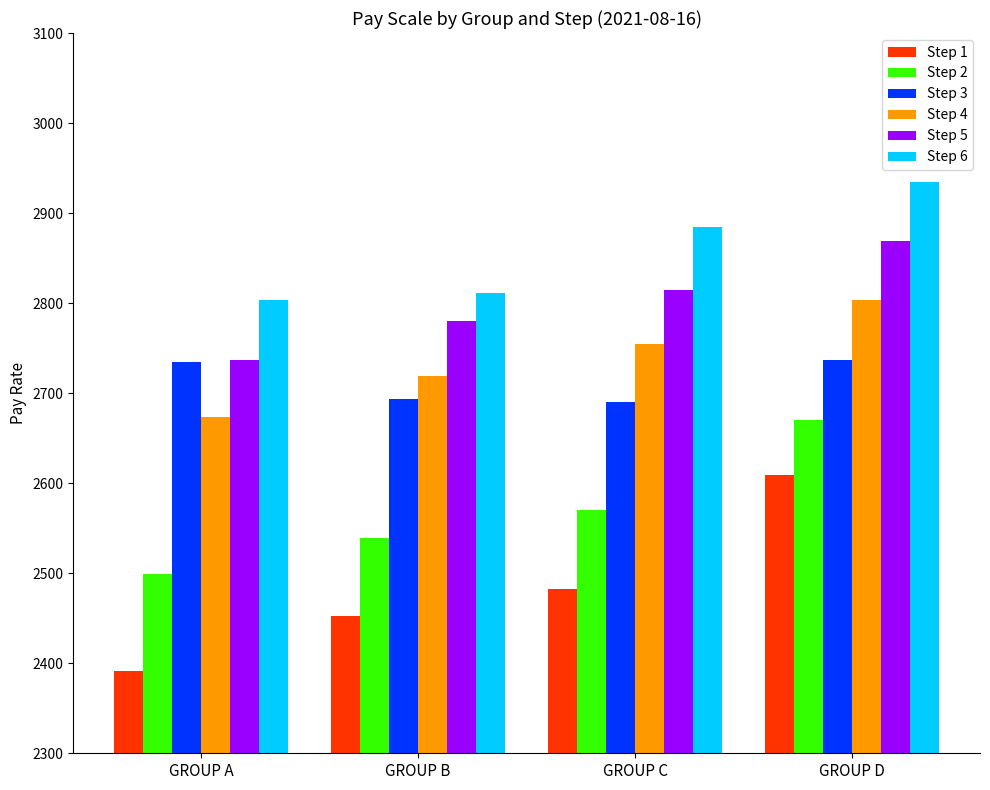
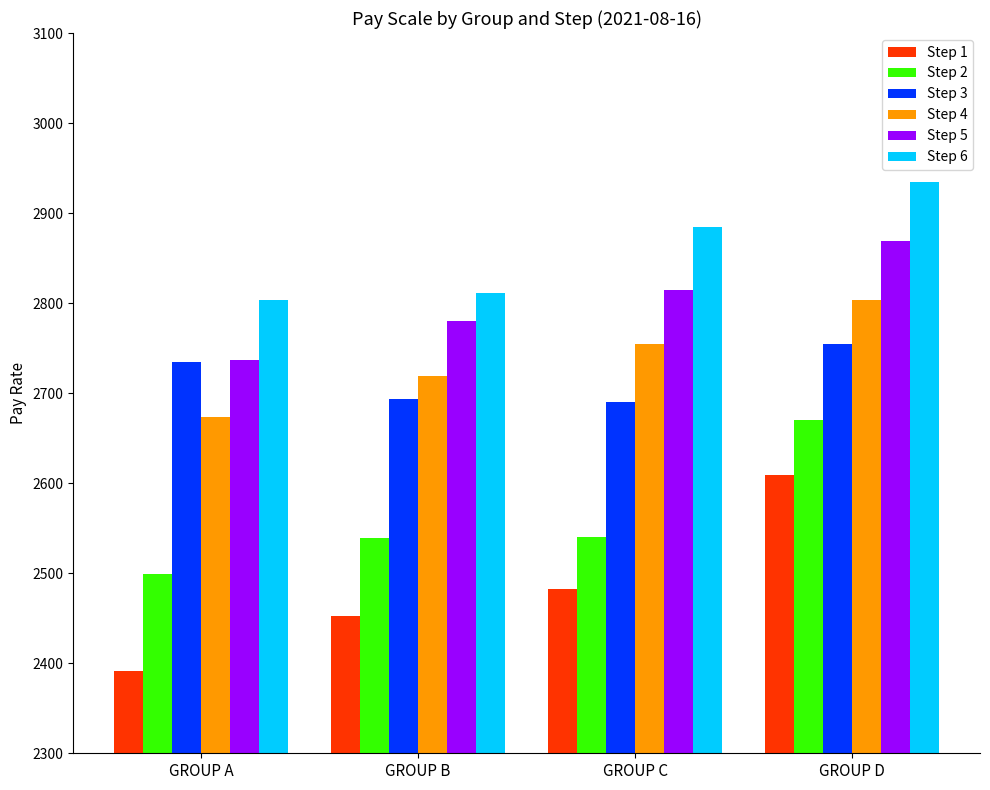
  {
    "Step 1": {
      "GROUP A": 2390,
      "GROUP B": 2450,
      "GROUP C": 2480,
      "GROUP D": 2610
    },
    "Step 2": {
      "GROUP A": 2500,
      "GROUP B": 2540,
-     "GROUP C": 2570,
+     "GROUP C": 2540,
      "GROUP D": 2670
    },
    "Step 3": {
      "GROUP A": 2740,
      "GROUP B": 2690,
      "GROUP C": 2690,
-     "GROUP D": 2740
+     "GROUP D": 2760
    },
    "Step 4": {
      "GROUP A": 2670,
      "GROUP B": 2720,
      "GROUP C": 2760,
      "GROUP D": 2800
    },
    "Step 5": {
      "GROUP A": 2740,
      "GROUP B": 2780,
      "GROUP C": 2820,
      "GROUP D": 2870
    },
    "Step 6": {
      "GROUP A": 2800,
      "GROUP B": 2810,
      "GROUP C": 2880,
      "GROUP D": 2930
    }
  }
